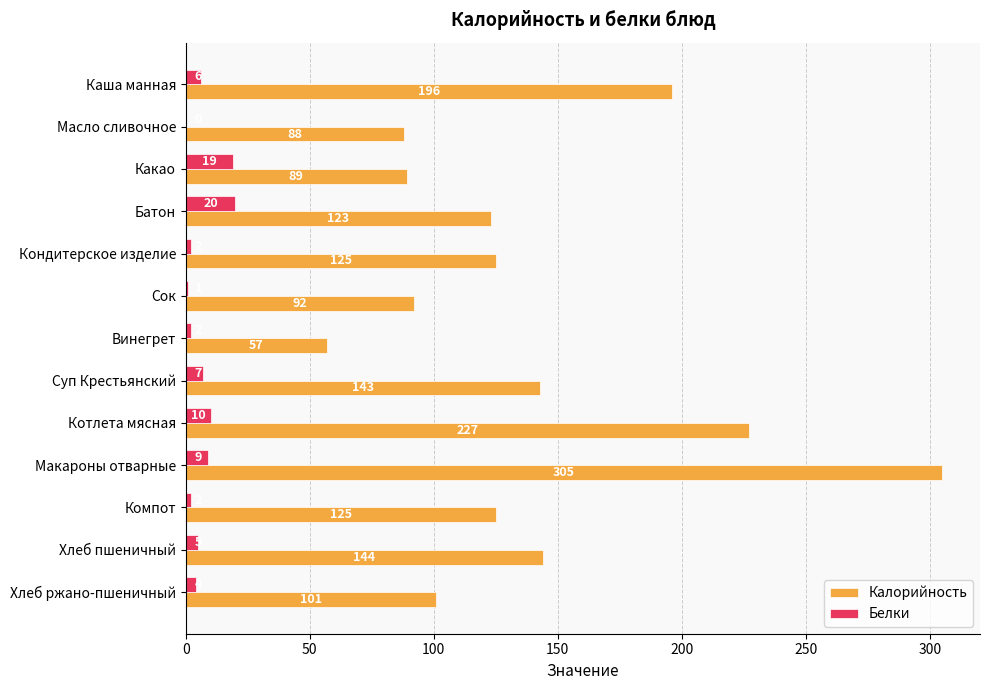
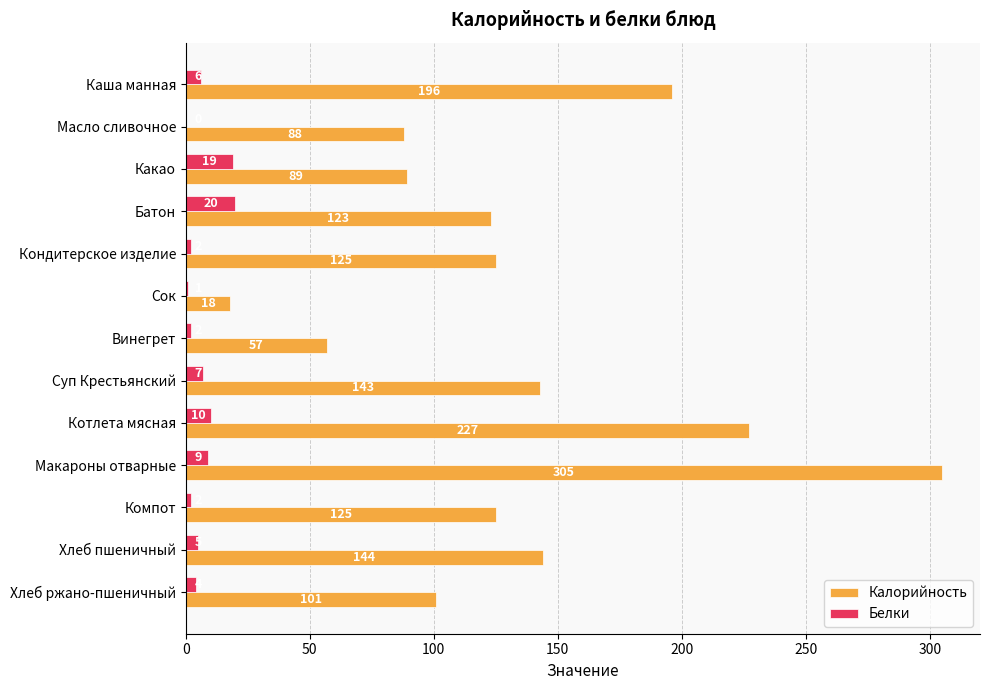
  {
    "Калорийность": {
      "Каша манная": 196,
      "Масло сливочное": 88,
      "Какао": 89,
      "Батон": 123,
      "Кондитерское изделие": 125,
-     "Сок": 92,
+     "Сок": 18,
      "Винегрет": 57,
      "Суп Крестьянский": 143,
      "Котлета мясная": 227,
      "Макароны отварные": 305,
      "Компот": 125,
      "Хлеб пшеничный": 144,
      "Хлеб ржано-пшеничный": 101
    },
    "Белки": {
      "Каша манная": 6,
      "Какао": 19,
      "Батон": 20,
      "Суп Крестьянский": 7,
      "Котлета мясная": 10,
      "Макароны отварные": 9
    }
  }
